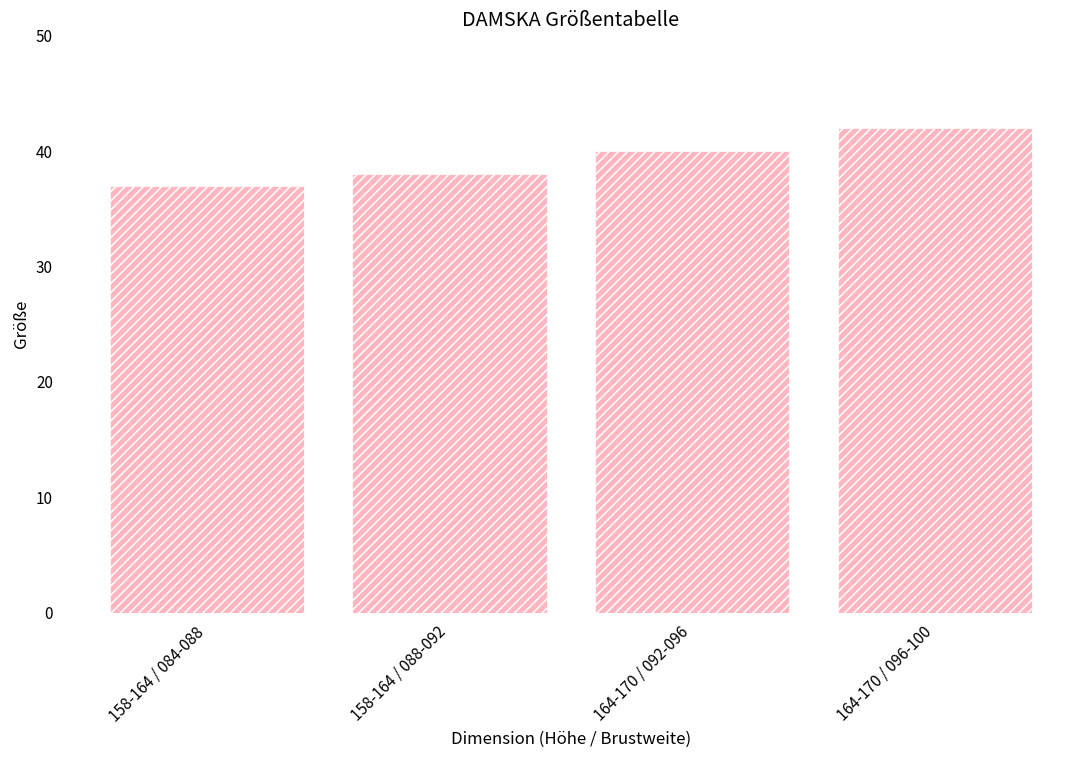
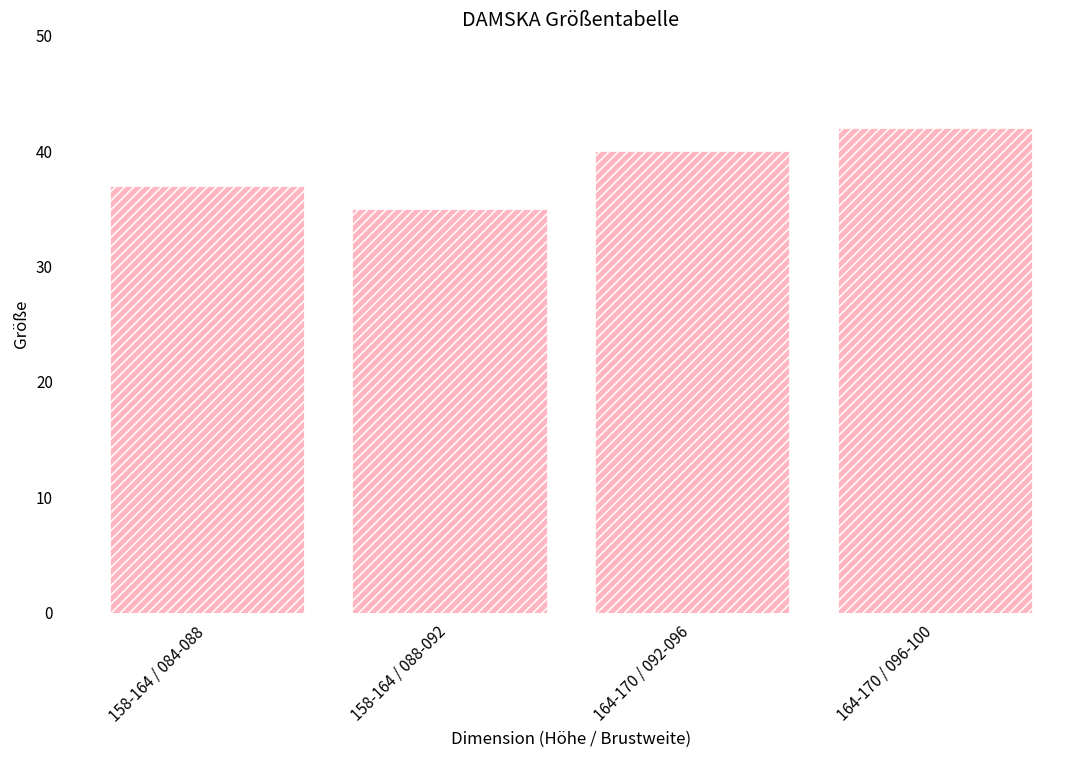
  {
    "158-164 / 084-088": 37,
-   "158-164 / 088-092": 38,
+   "158-164 / 088-092": 35,
    "164-170 / 092-096": 40,
    "164-170 / 096-100": 42
  }
